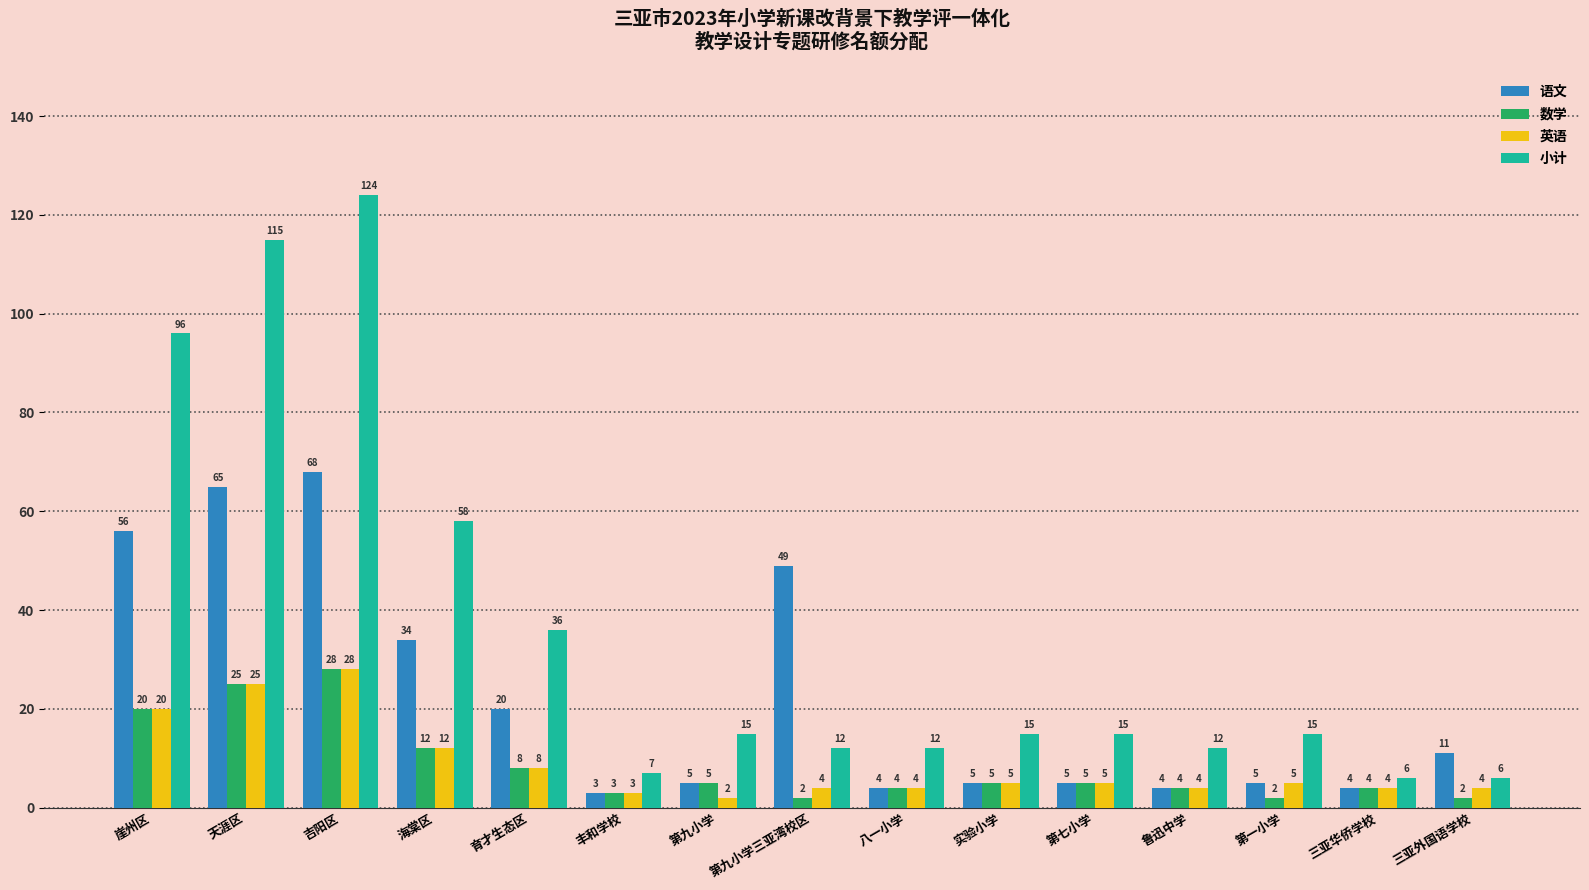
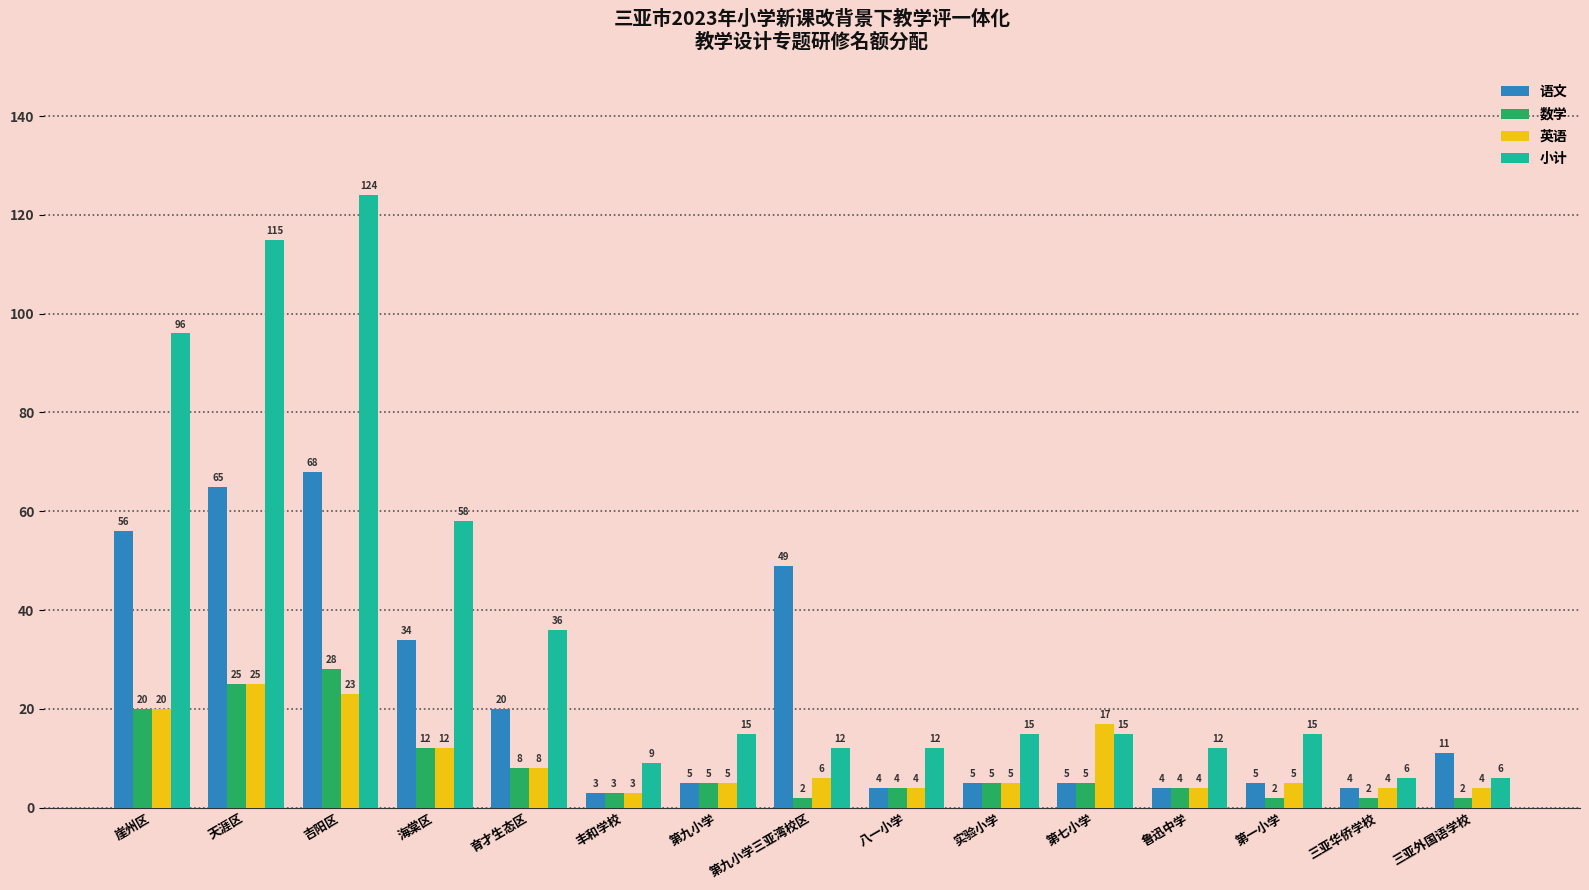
  {
    "语文": {
      "崖州区": 56,
      "天涯区": 65,
      "吉阳区": 68,
      "海棠区": 34,
      "育才生态区": 20,
      "丰和学校": 3,
      "第九小学": 5,
      "第九小学三亚湾校区": 49,
      "八一小学": 4,
      "实验小学": 5,
      "第七小学": 5,
      "鲁迅中学": 4,
      "第一小学": 5,
      "三亚华侨学校": 4,
      "三亚外国语学校": 11
    },
    "数学": {
      "崖州区": 20,
      "天涯区": 25,
      "吉阳区": 28,
      "海棠区": 12,
      "育才生态区": 8,
      "丰和学校": 3,
      "第九小学": 5,
      "第九小学三亚湾校区": 2,
      "八一小学": 4,
      "实验小学": 5,
      "第七小学": 5,
      "鲁迅中学": 4,
      "第一小学": 2,
-     "三亚华侨学校": 4,
+     "三亚华侨学校": 2,
      "三亚外国语学校": 2
    },
    "英语": {
      "崖州区": 20,
      "天涯区": 25,
-     "吉阳区": 28,
+     "吉阳区": 23,
      "海棠区": 12,
      "育才生态区": 8,
      "丰和学校": 3,
-     "第九小学": 2,
-     "第九小学三亚湾校区": 4,
+     "第九小学": 5,
+     "第九小学三亚湾校区": 6,
      "八一小学": 4,
      "实验小学": 5,
-     "第七小学": 5,
+     "第七小学": 17,
      "鲁迅中学": 4,
      "第一小学": 5,
      "三亚华侨学校": 4,
      "三亚外国语学校": 4
    },
    "小计": {
      "崖州区": 96,
      "天涯区": 115,
      "吉阳区": 124,
      "海棠区": 58,
      "育才生态区": 36,
-     "丰和学校": 7,
+     "丰和学校": 9,
      "第九小学": 15,
      "第九小学三亚湾校区": 12,
      "八一小学": 12,
      "实验小学": 15,
      "第七小学": 15,
      "鲁迅中学": 12,
      "第一小学": 15,
      "三亚华侨学校": 6,
      "三亚外国语学校": 6
    }
  }
